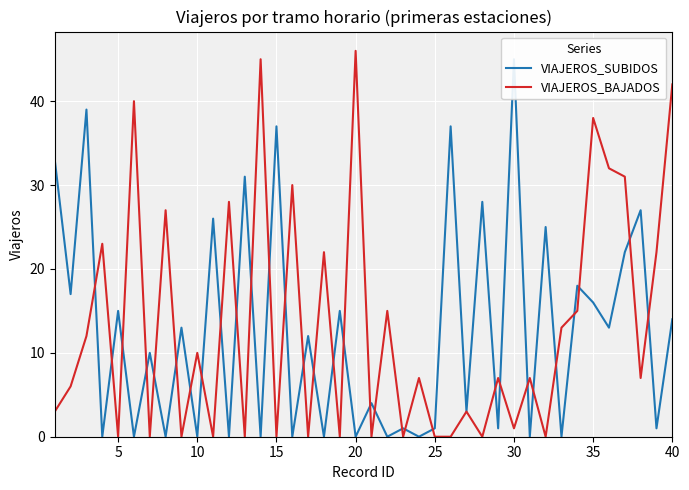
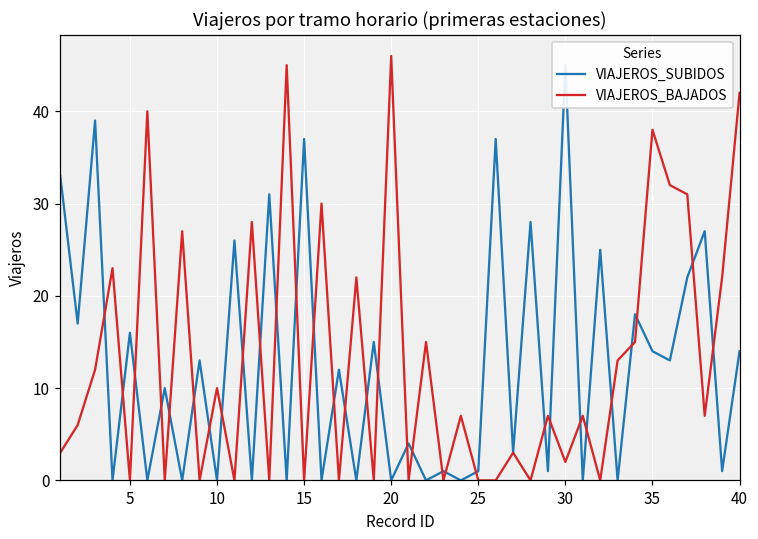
  {
    "VIAJEROS_SUBIDOS": {
-     "5": 15,
+     "5": 16,
      "10": 0,
      "15": 37,
      "20": 0,
      "25": 1,
-     "35": 16,
+     "35": 14,
      "40": 14
    },
    "VIAJEROS_BAJADOS": {
      "5": 0,
      "10": 10,
      "15": 0,
      "20": 46,
      "25": 0,
-     "30": 1,
+     "30": 2,
      "35": 38,
      "40": 42
    }
  }
